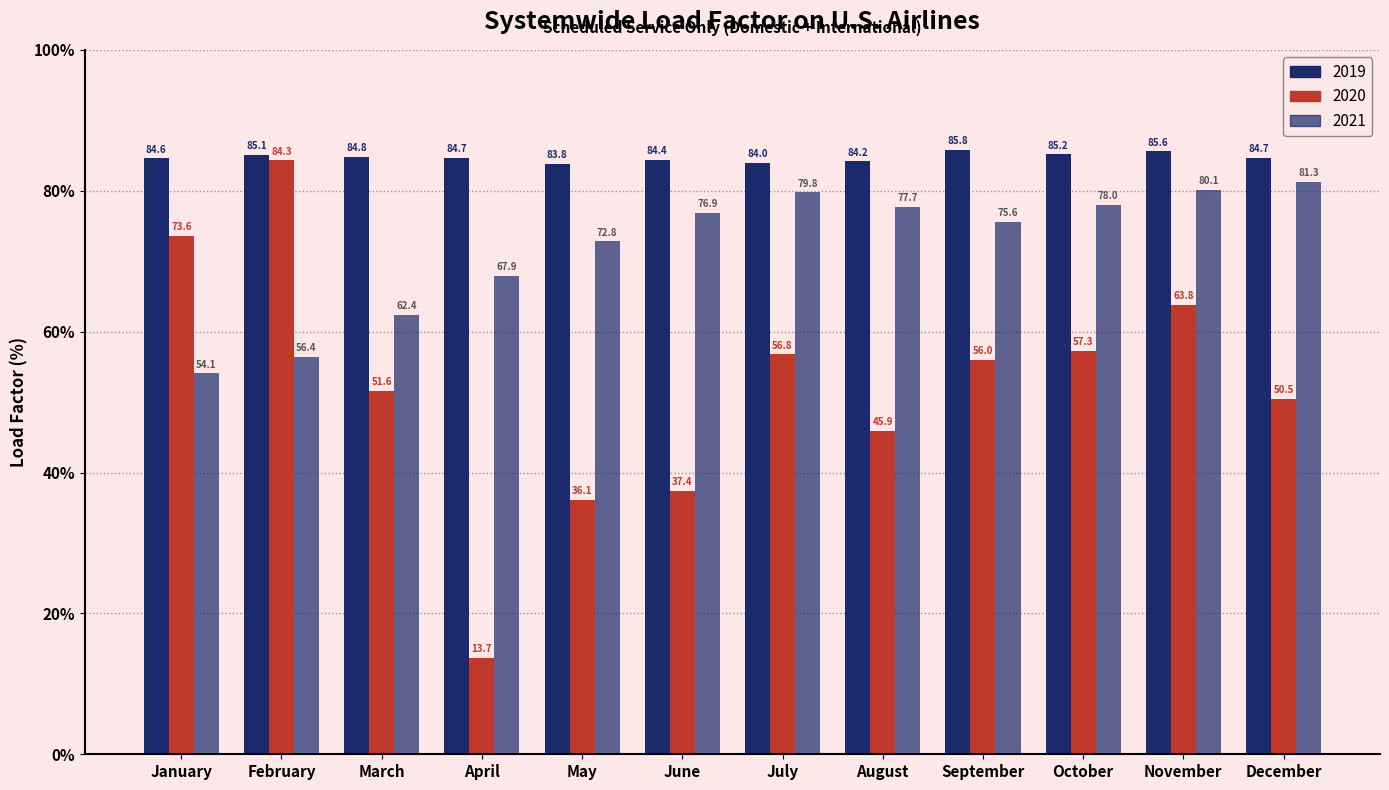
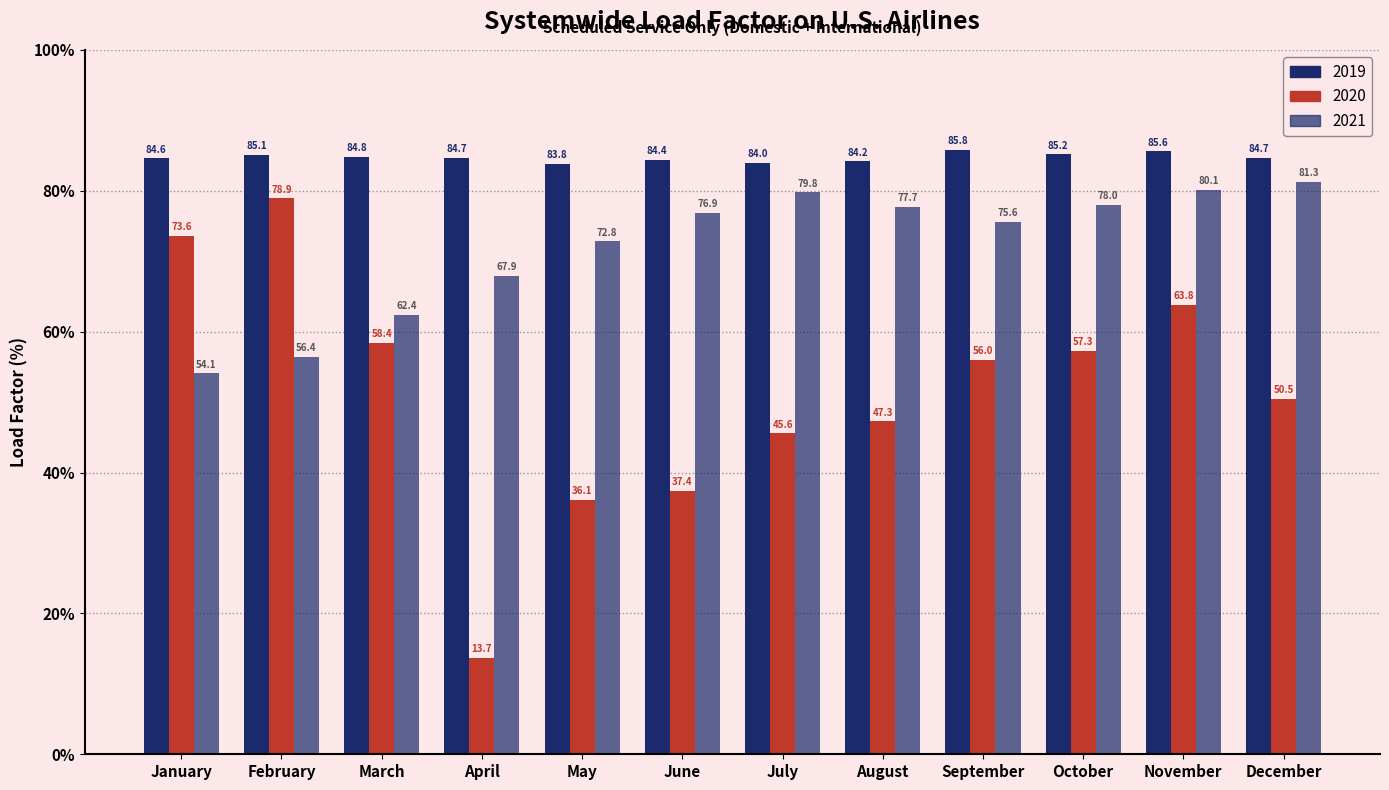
  {
    "2020": {
      "January": 73.6,
-     "February": 84.3,
-     "March": 51.6,
+     "February": 78.9,
+     "March": 58.4,
      "April": 13.7,
      "May": 36.1,
      "June": 37.4,
-     "July": 56.8,
-     "August": 45.9,
+     "July": 45.6,
+     "August": 47.3,
      "September": 56.0,
      "October": 57.3,
      "November": 63.8,
      "December": 50.5
    }
  }
